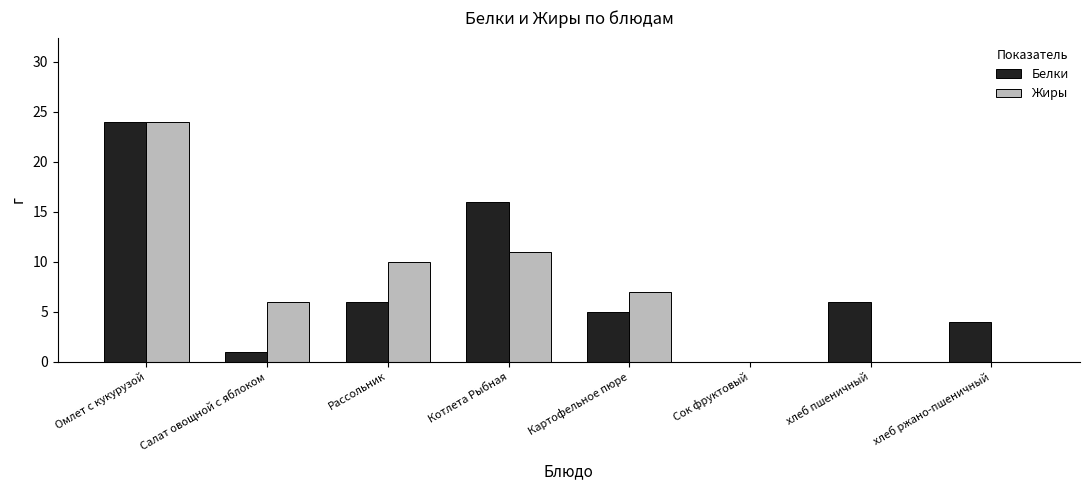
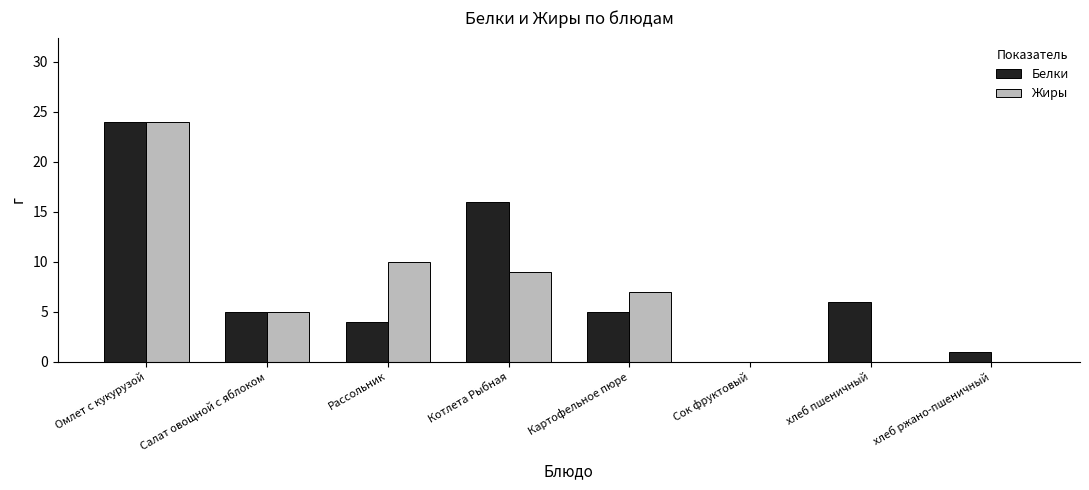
  {
    "Белки": {
      "Омлет с кукурузой": 24,
-     "Салат овощной с яблоком": 1,
-     "Рассольник": 6,
+     "Салат овощной с яблоком": 5,
+     "Рассольник": 4,
      "Котлета Рыбная": 16,
      "Картофельное пюре": 5,
      "Сок фруктовый": 0,
      "хлеб пшеничный": 6,
-     "хлеб ржано-пшеничный": 4
+     "хлеб ржано-пшеничный": 1
    },
    "Жиры": {
      "Омлет с кукурузой": 24,
-     "Салат овощной с яблоком": 6,
+     "Салат овощной с яблоком": 5,
      "Рассольник": 10,
-     "Котлета Рыбная": 11,
+     "Котлета Рыбная": 9,
      "Картофельное пюре": 7,
      "Сок фруктовый": 0,
      "хлеб пшеничный": 0,
      "хлеб ржано-пшеничный": 0
    }
  }
